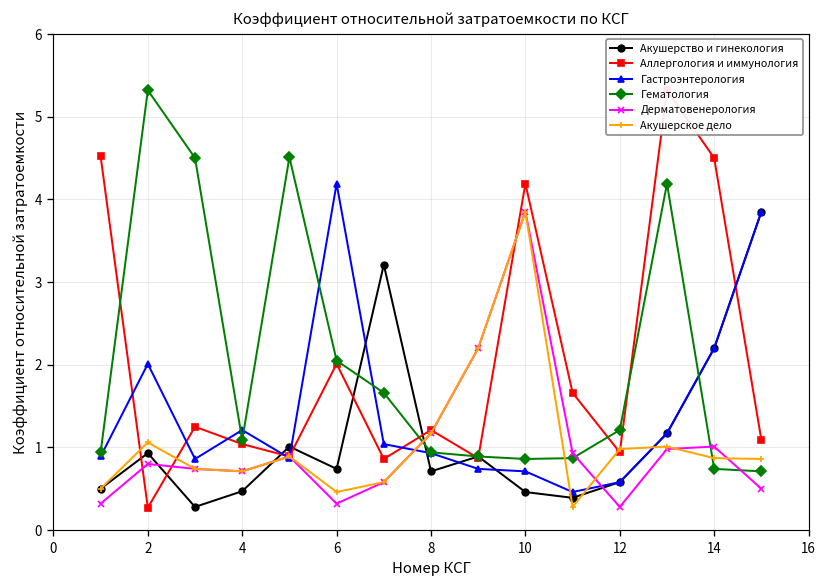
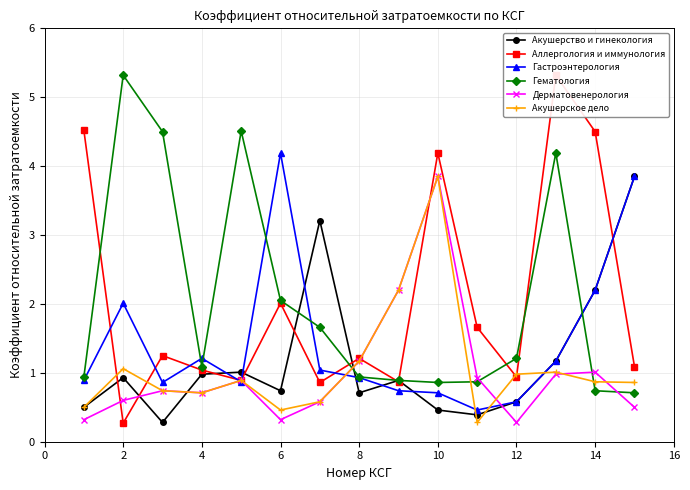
  {
    "Акушерство и гинекология": {
      "2": 0.9,
-     "4": 0.5,
+     "4": 1.0,
      "6": 0.7,
      "8": 0.7,
      "10": 0.5
    },
    "Аллергология и иммунология": {
      "2": 0.3,
      "4": 1.0,
      "6": 2.0,
      "8": 1.2,
      "10": 4.2,
      "12": 0.9,
      "14": 4.5
    },
    "Гастроэнтерология": {
      "2": 2.0,
      "4": 1.2,
      "6": 4.2,
      "10": 0.7
    },
    "Гематология": {
      "2": 5.3,
      "4": 1.1,
      "6": 2.1,
      "10": 0.9,
      "12": 1.2,
      "14": 0.7
    },
    "Дерматовенерология": {
-     "2": 0.8,
+     "2": 0.6,
      "6": 0.3,
      "12": 0.3,
      "14": 1.0
    },
    "Акушерское дело": {
      "2": 1.1,
      "6": 0.5,
      "12": 1.0,
      "14": 0.9
    }
  }
